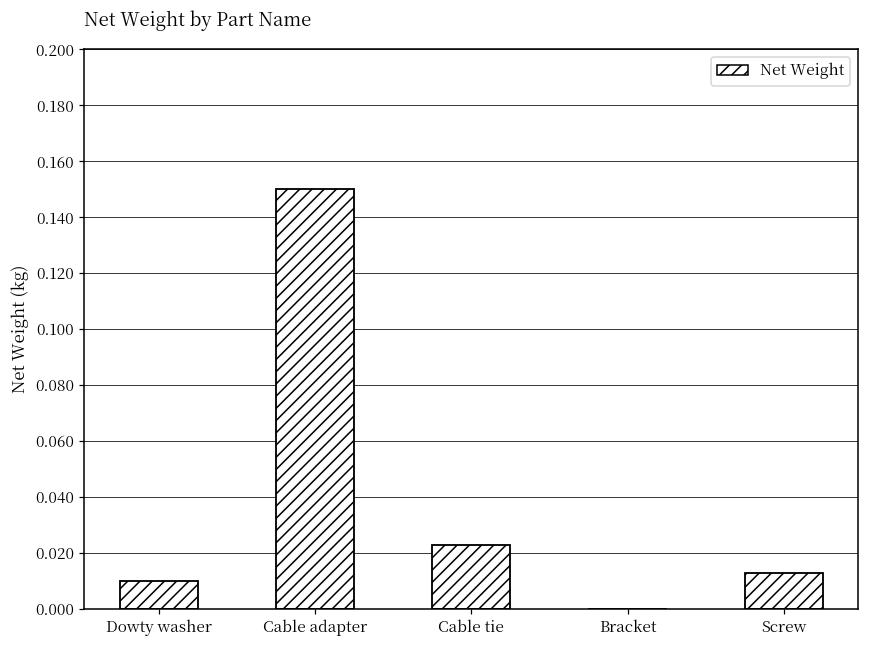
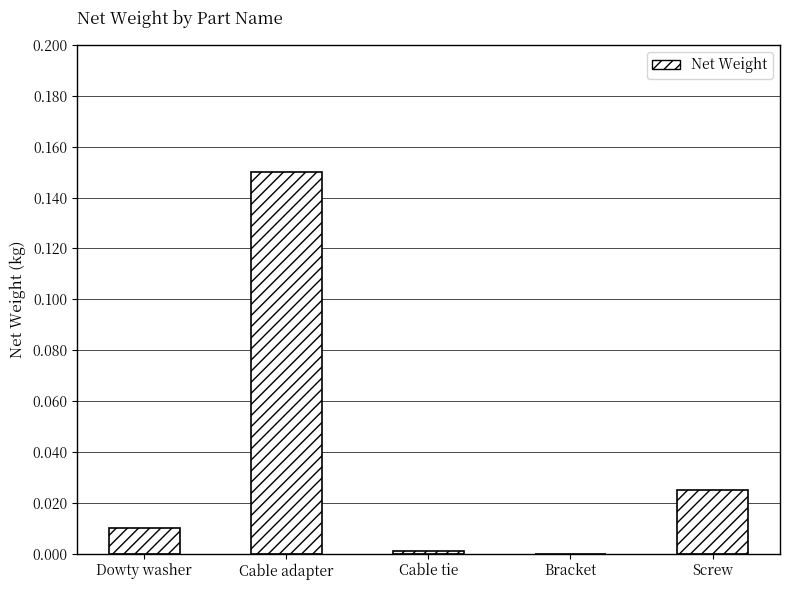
  {
    "Dowty washer": 0.010,
    "Cable adapter": 0.150,
-   "Cable tie": 0.023,
+   "Cable tie": 0.001,
    "Bracket": 0.000,
-   "Screw": 0.013
+   "Screw": 0.025
  }
